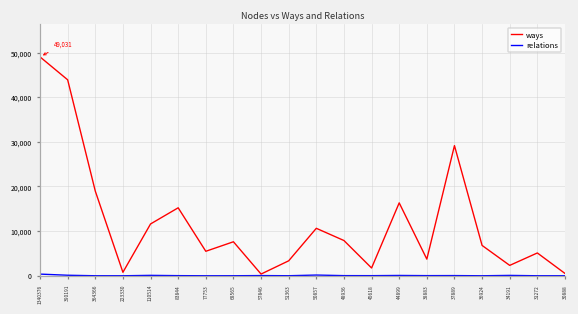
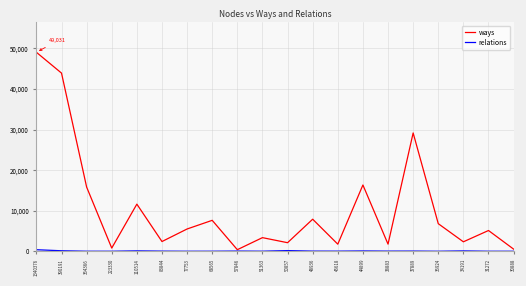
  {
    "ways": {
      "390191": "44,000",
-     "364366": "19,000",
+     "364366": "16,000",
      "223330": "1,000",
      "110514": "12,000",
-     "83844": "15,000",
+     "83844": "2,000",
      "77753": "5,000",
      "68565": "8,000",
      "51363": "3,000",
-     "50857": "11,000",
+     "50857": "2,000",
      "48936": "8,000",
      "45618": "2,000",
      "44899": "16,000",
-     "38883": "4,000",
+     "38883": "2,000",
      "37889": "29,000",
      "36924": "7,000",
      "34191": "2,000",
      "31272": "5,000"
    },
    "relations": {
      "1340376": "0",
      "390191": "0",
      "364366": "0",
      "223330": "0",
      "110514": "0",
      "83844": "0",
      "77753": "0",
      "68565": "0",
      "51363": "0",
      "50857": "0",
      "48936": "0",
      "45618": "0",
      "44899": "0",
      "38883": "0",
      "37889": "0",
      "36924": "0",
      "34191": "0",
      "31272": "0"
    }
  }
